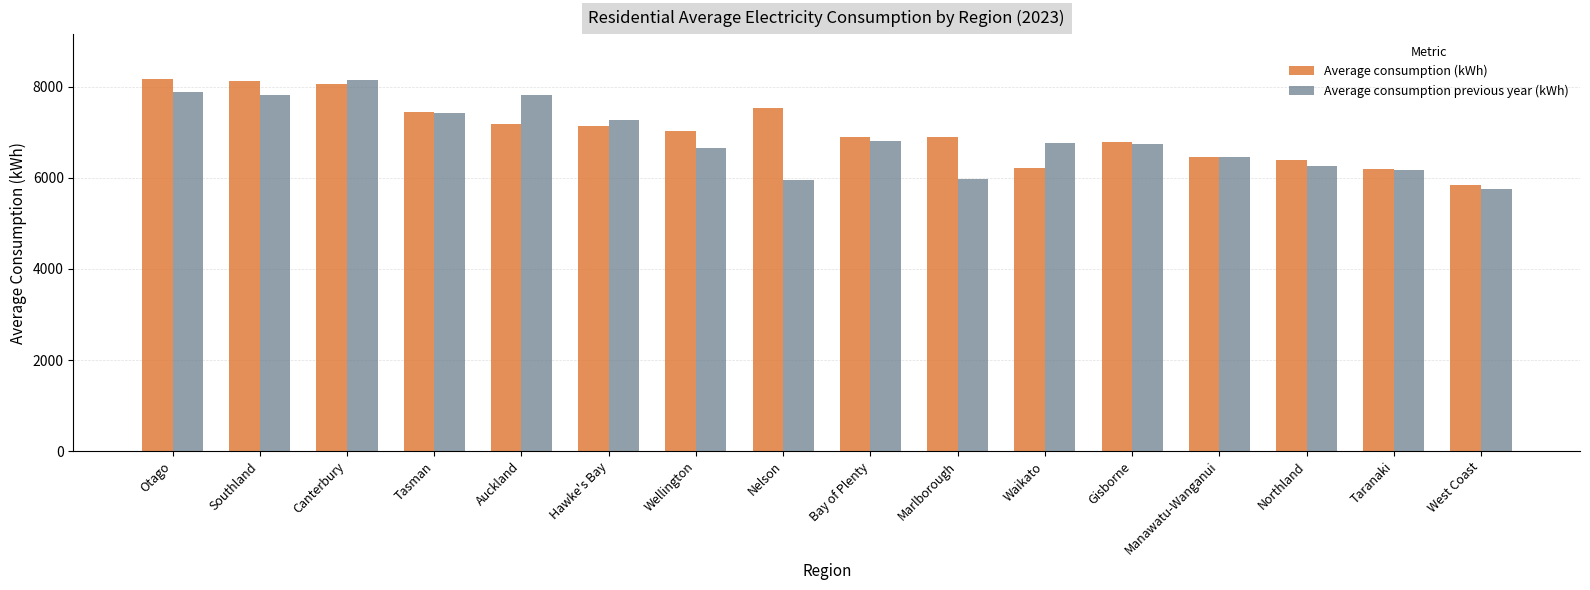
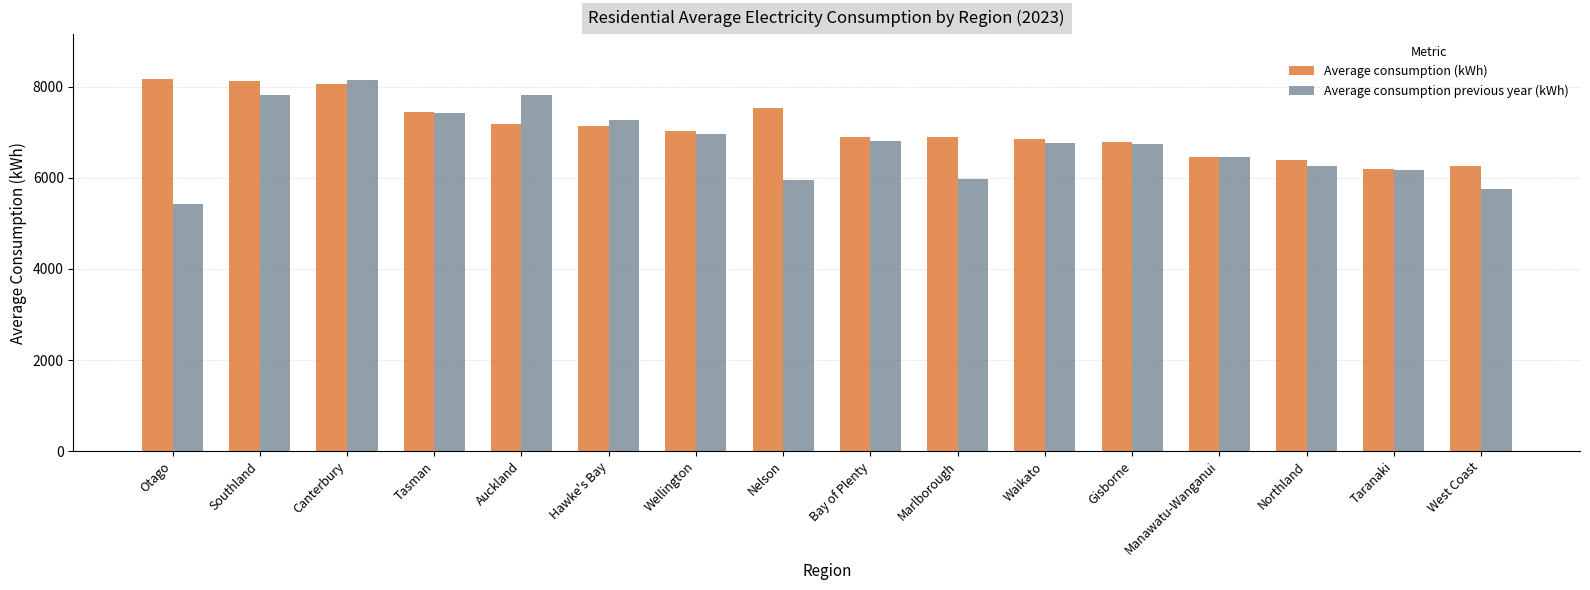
  {
    "Average consumption (kWh)": {
      "Otago": 8200,
      "Southland": 8100,
      "Canterbury": 8100,
      "Tasman": 7400,
      "Auckland": 7200,
      "Hawke's Bay": 7100,
      "Wellington": 7000,
      "Nelson": 7500,
      "Bay of Plenty": 6900,
      "Marlborough": 6900,
-     "Waikato": 6200,
+     "Waikato": 6900,
      "Gisborne": 6800,
      "Manawatu-Wanganui": 6500,
      "Northland": 6400,
      "Taranaki": 6200,
-     "West Coast": 5900
+     "West Coast": 6300
    },
    "Average consumption previous year (kWh)": {
-     "Otago": 7900,
+     "Otago": 5400,
      "Southland": 7800,
      "Canterbury": 8200,
      "Tasman": 7400,
      "Auckland": 7800,
      "Hawke's Bay": 7300,
-     "Wellington": 6700,
+     "Wellington": 7000,
      "Nelson": 6000,
      "Bay of Plenty": 6800,
      "Marlborough": 6000,
      "Waikato": 6800,
      "Gisborne": 6700,
      "Manawatu-Wanganui": 6500,
      "Northland": 6300,
      "Taranaki": 6200,
      "West Coast": 5800
    }
  }
